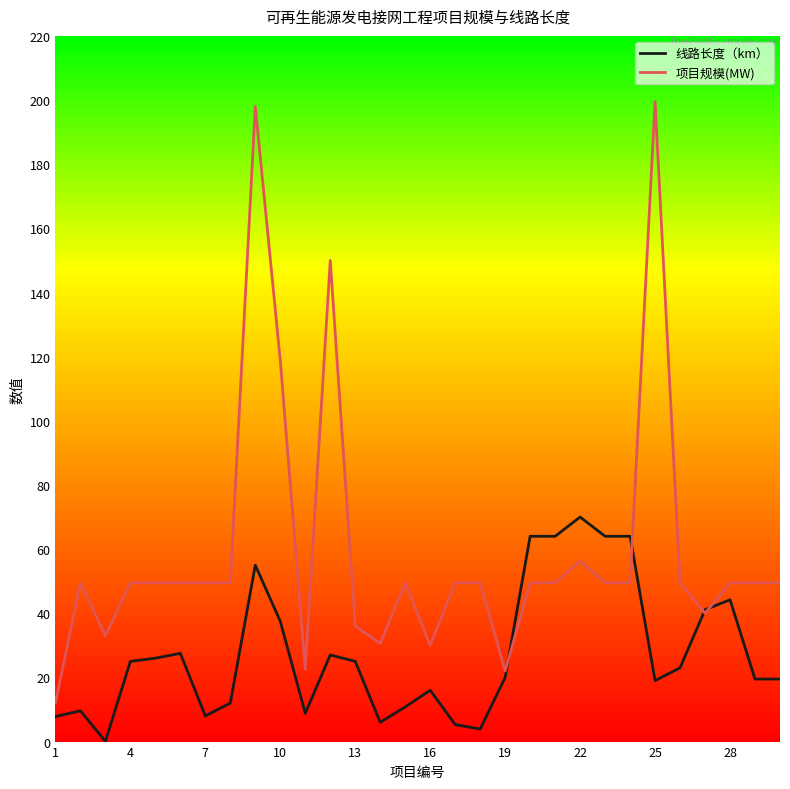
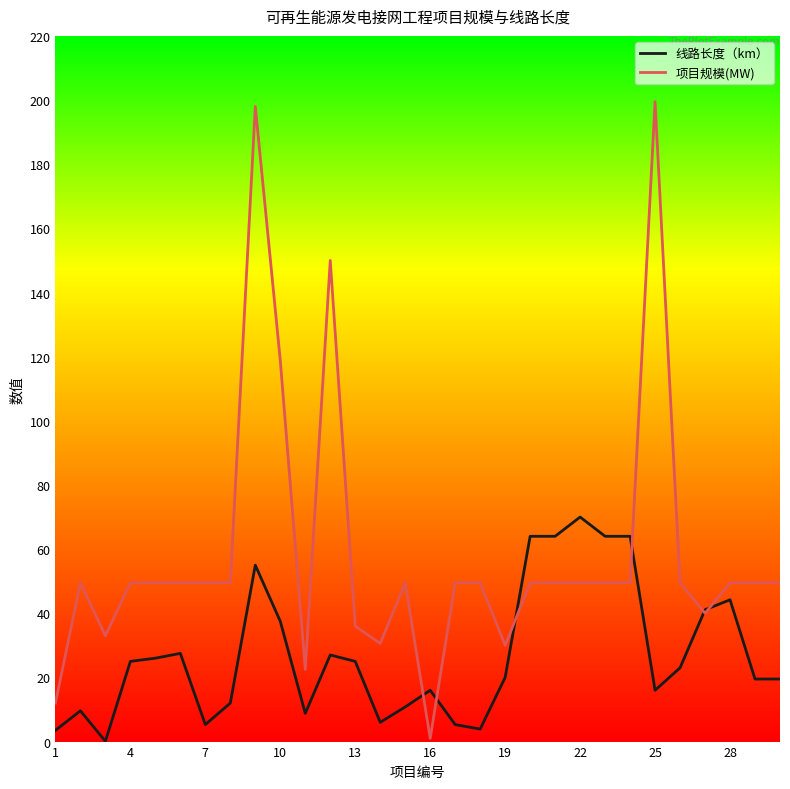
  {
    "线路长度（km）": {
-     "1": 8,
+     "1": 4,
      "4": 25,
-     "7": 8,
+     "7": 5,
      "10": 38,
      "13": 25,
      "16": 16,
      "19": 20,
      "22": 70,
-     "25": 19,
+     "25": 16,
      "28": 44
    },
    "项目规模(MW)": {
      "1": 12,
      "4": 50,
      "7": 50,
      "10": 119,
      "13": 36,
-     "16": 30,
-     "19": 22,
-     "22": 56,
+     "16": 1,
+     "19": 30,
+     "22": 50,
      "25": 200,
      "28": 50
    }
  }
